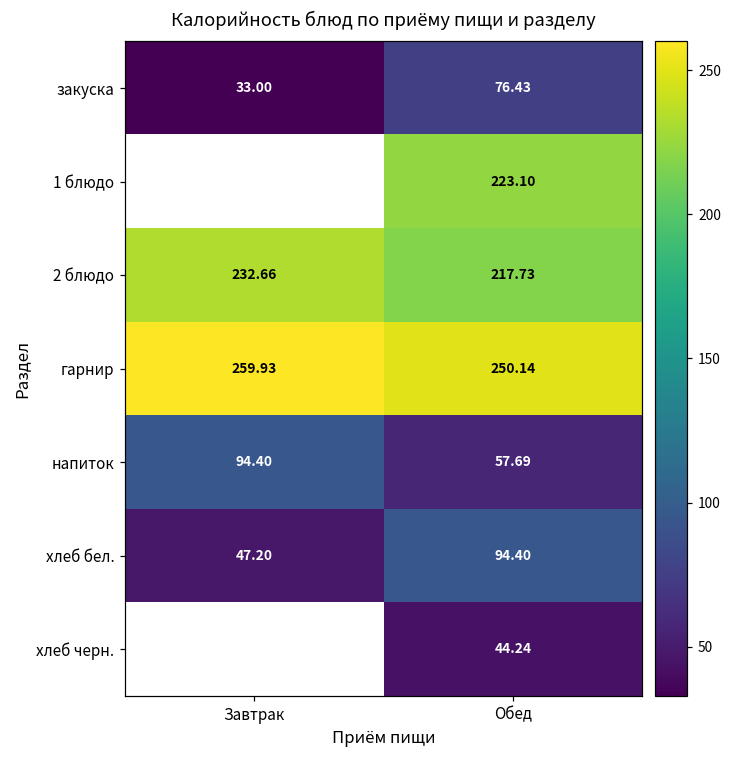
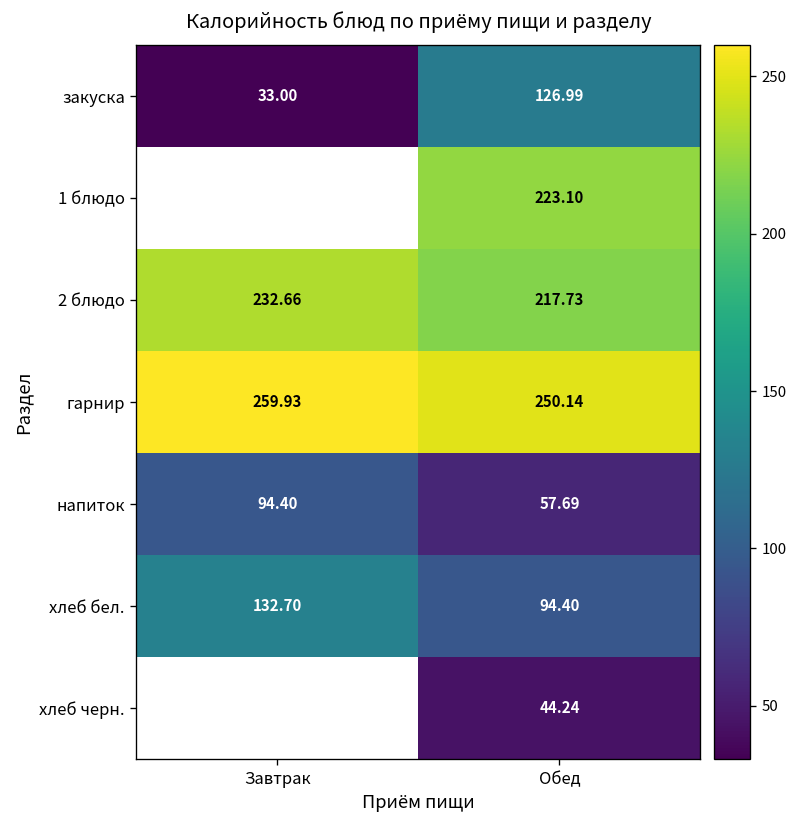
  {
    "закуска": {
      "Завтрак": 33.00,
-     "Обед": 76.43
+     "Обед": 126.99
    },
    "1 блюдо": {
      "Обед": 223.10
    },
    "2 блюдо": {
      "Завтрак": 232.66,
      "Обед": 217.73
    },
    "гарнир": {
      "Завтрак": 259.93,
      "Обед": 250.14
    },
    "напиток": {
      "Завтрак": 94.40,
      "Обед": 57.69
    },
    "хлеб бел.": {
-     "Завтрак": 47.20,
+     "Завтрак": 132.70,
      "Обед": 94.40
    },
    "хлеб черн.": {
      "Обед": 44.24
    }
  }
